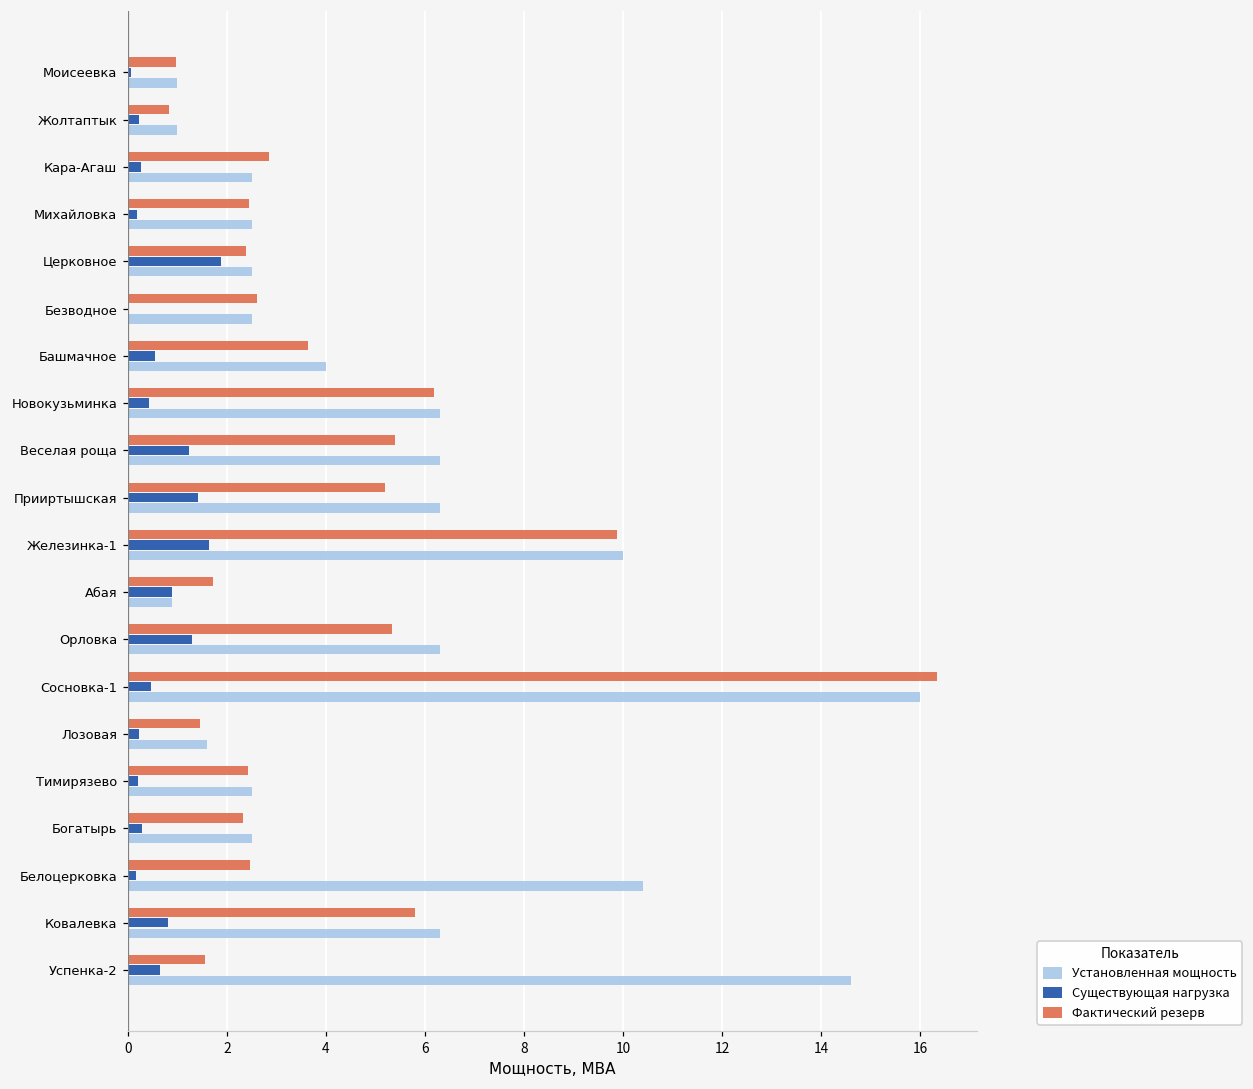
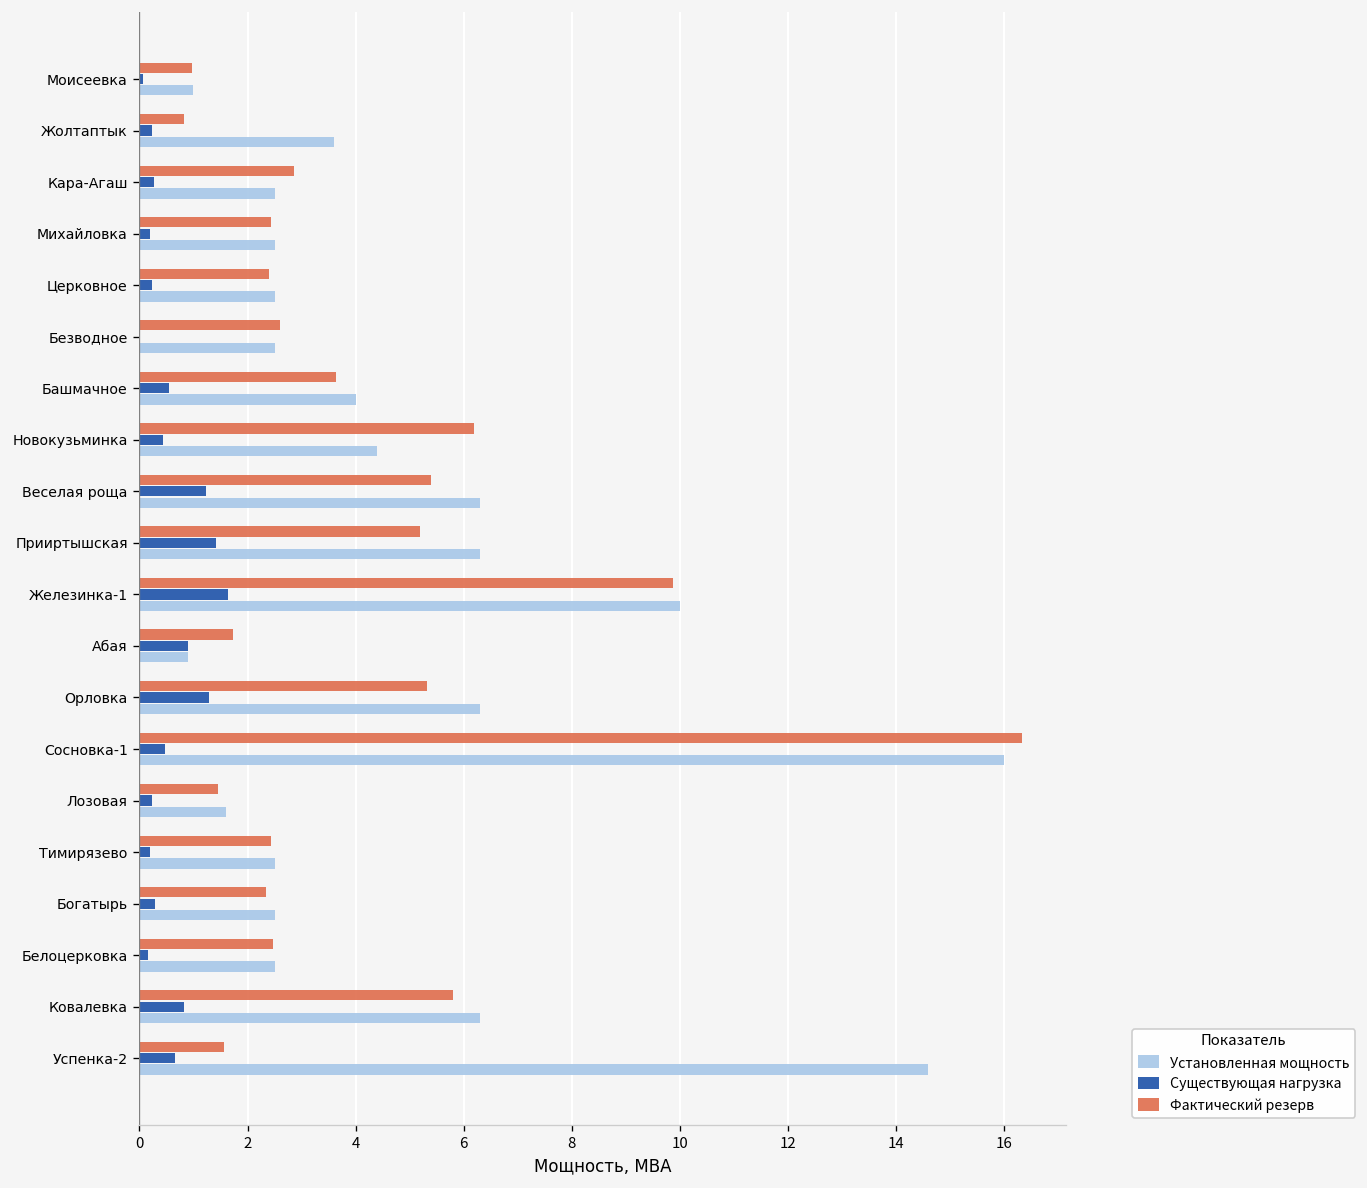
  {
    "Установленная мощность": {
      "Моисеевка": 1.0,
-     "Жолтаптык": 1.0,
+     "Жолтаптык": 3.6,
      "Кара-Агаш": 2.5,
      "Михайловка": 2.5,
      "Церковное": 2.5,
      "Безводное": 2.5,
      "Башмачное": 4.0,
-     "Новокузьминка": 6.3,
+     "Новокузьминка": 4.4,
      "Веселая роща": 6.3,
      "Прииртышская": 6.3,
      "Железинка-1": 10.0,
      "Абая": 0.9,
      "Орловка": 6.3,
      "Сосновка-1": 16.0,
      "Лозовая": 1.6,
      "Тимирязево": 2.5,
      "Богатырь": 2.5,
-     "Белоцерковка": 10.4,
+     "Белоцерковка": 2.5,
      "Ковалевка": 6.3,
      "Успенка-2": 14.6
    },
    "Существующая нагрузка": {
      "Моисеевка": 0.1,
      "Жолтаптык": 0.2,
      "Кара-Агаш": 0.3,
      "Михайловка": 0.2,
-     "Церковное": 1.9,
+     "Церковное": 0.2,
      "Башмачное": 0.6,
      "Новокузьминка": 0.4,
      "Веселая роща": 1.2,
      "Прииртышская": 1.4,
      "Железинка-1": 1.6,
      "Абая": 0.9,
      "Орловка": 1.3,
      "Сосновка-1": 0.5,
      "Лозовая": 0.2,
      "Тимирязево": 0.2,
      "Богатырь": 0.3,
      "Белоцерковка": 0.2,
      "Ковалевка": 0.8,
      "Успенка-2": 0.7
    },
    "Фактический резерв": {
      "Моисеевка": 1.0,
      "Жолтаптык": 0.8,
      "Кара-Агаш": 2.9,
      "Михайловка": 2.4,
      "Церковное": 2.4,
      "Безводное": 2.6,
      "Башмачное": 3.6,
      "Новокузьминка": 6.2,
      "Веселая роща": 5.4,
      "Прииртышская": 5.2,
      "Железинка-1": 9.9,
      "Абая": 1.7,
      "Орловка": 5.3,
      "Сосновка-1": 16.3,
      "Лозовая": 1.5,
      "Тимирязево": 2.4,
      "Богатырь": 2.3,
      "Белоцерковка": 2.5,
      "Ковалевка": 5.8,
      "Успенка-2": 1.6
    }
  }
